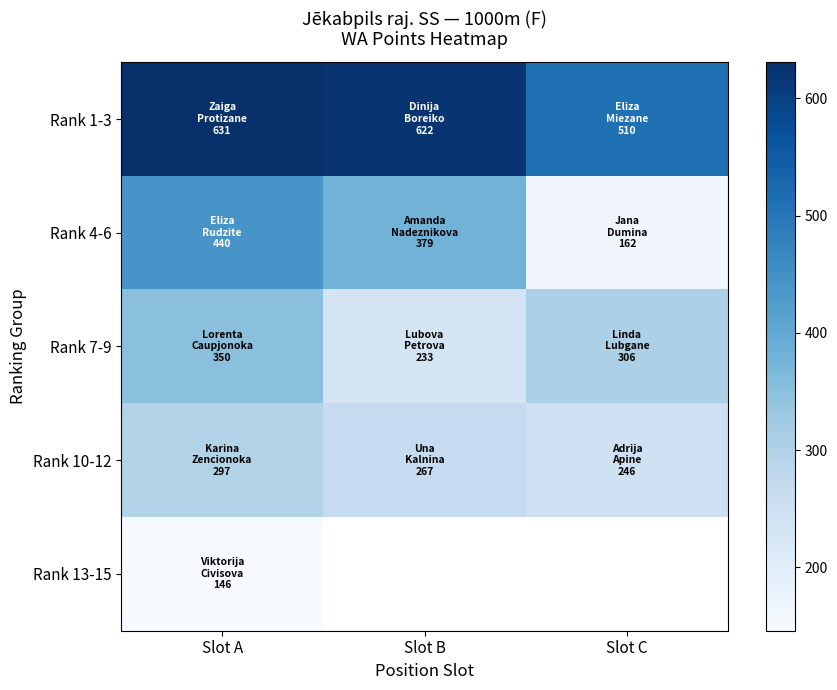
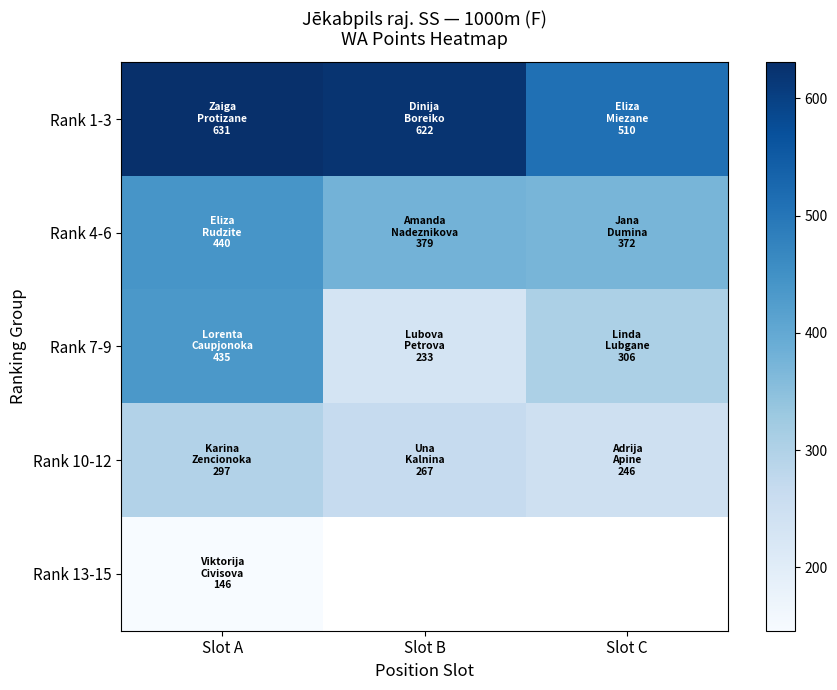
  {
    "Rank 1-3": {
      "Slot A": 631,
      "Slot B": 622,
      "Slot C": 510
    },
    "Rank 4-6": {
      "Slot A": 440,
      "Slot B": 379,
-     "Slot C": 162
+     "Slot C": 372
    },
    "Rank 7-9": {
-     "Slot A": 350,
+     "Slot A": 435,
      "Slot B": 233,
      "Slot C": 306
    },
    "Rank 10-12": {
      "Slot A": 297,
      "Slot B": 267,
      "Slot C": 246
    },
    "Rank 13-15": {
      "Slot A": 146
    }
  }
